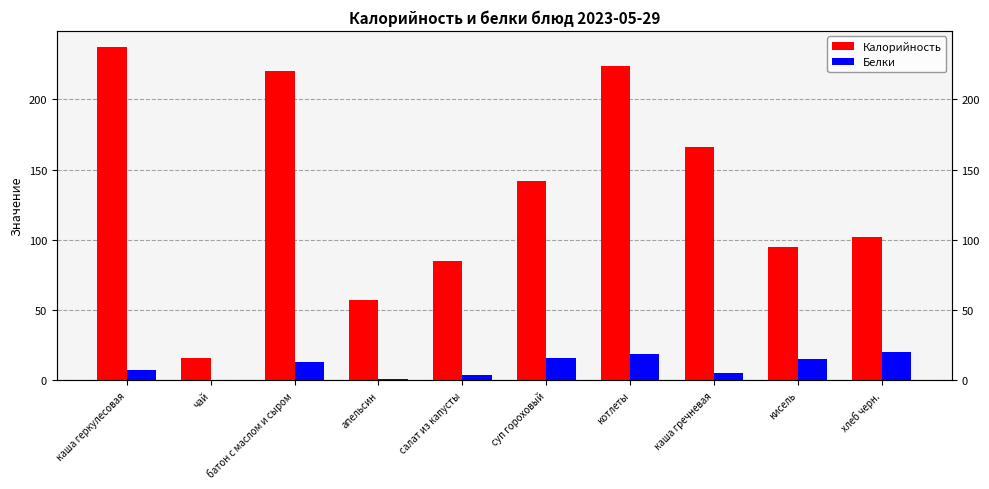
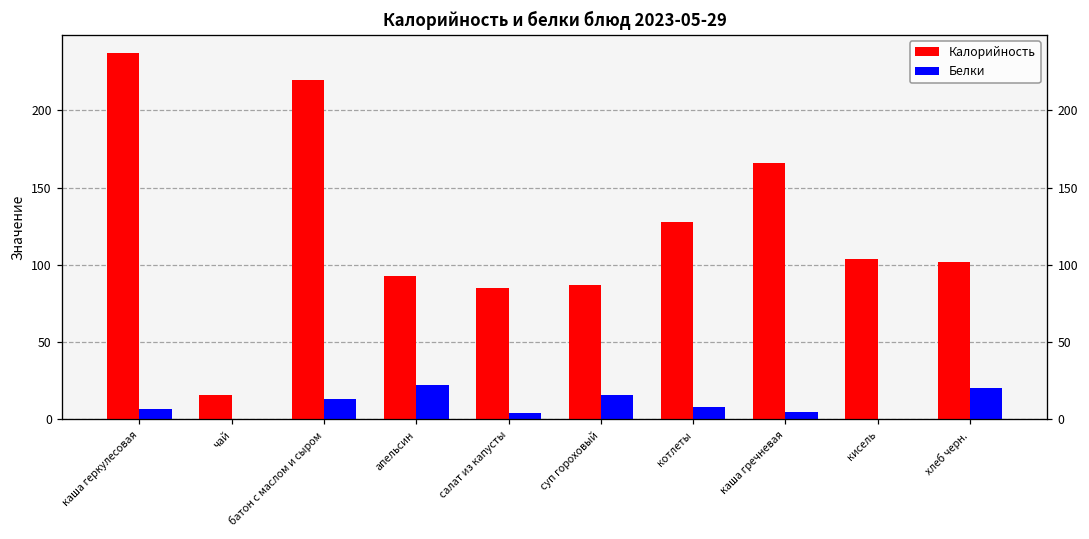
  {
    "Калорийность": {
      "каша геркулесовая": 237,
      "чай": 16,
      "батон с маслом и сыром": 220,
-     "апельсин": 57,
+     "апельсин": 93,
      "салат из капусты": 85,
-     "суп гороховый": 142,
-     "котлеты": 224,
+     "суп гороховый": 87,
+     "котлеты": 128,
      "каша гречневая": 166,
-     "кисель": 95,
+     "кисель": 104,
      "хлеб черн.": 102
    },
    "Белки": {
      "каша геркулесовая": 7,
      "чай": 0,
      "батон с маслом и сыром": 13,
-     "апельсин": 1,
+     "апельсин": 22,
      "салат из капусты": 4,
      "суп гороховый": 16,
-     "котлеты": 19,
+     "котлеты": 8,
      "каша гречневая": 5,
-     "кисель": 15,
+     "кисель": 0,
      "хлеб черн.": 20
    }
  }
